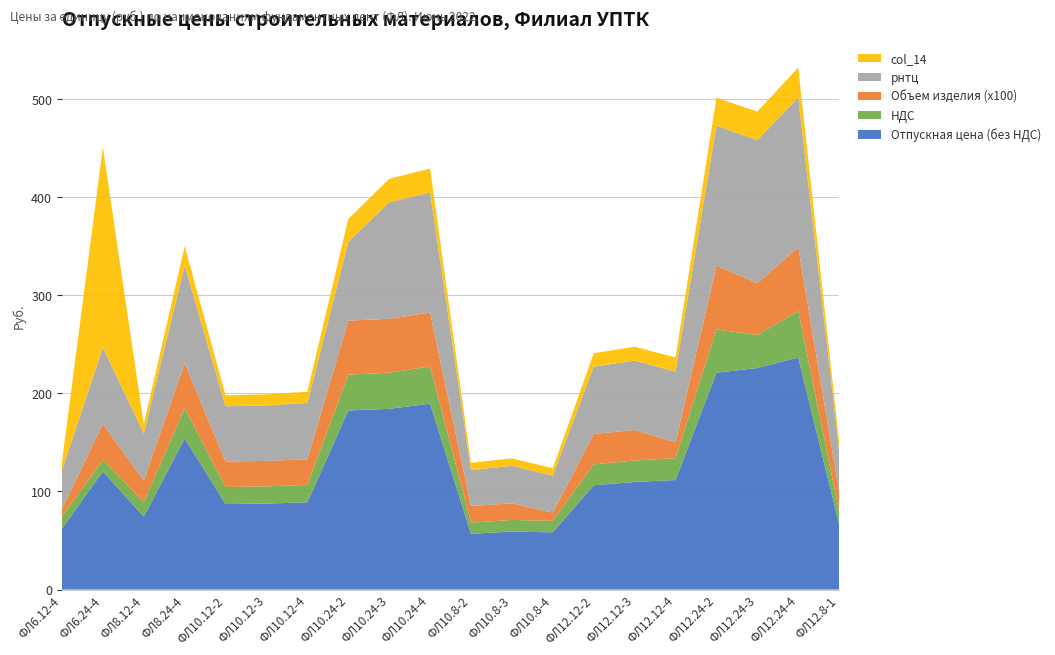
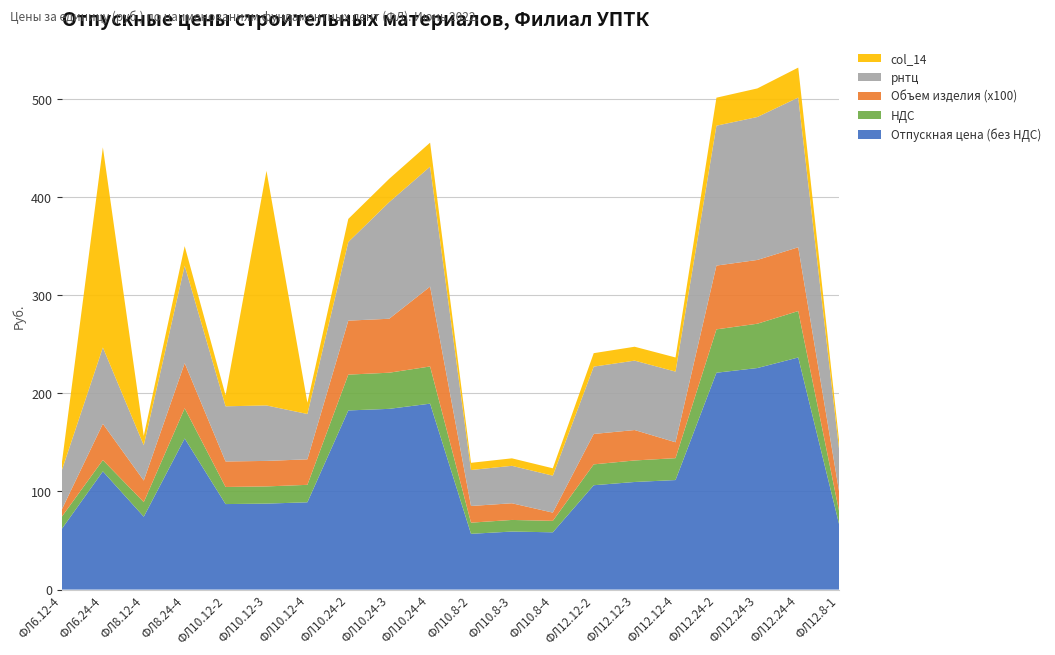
  {
    "Отпускная цена (без НДС)": {
      "ФЛ6.12-4": 60,
      "ФЛ6.24-4": 120,
      "ФЛ8.12-4": 70,
      "ФЛ8.24-4": 150,
      "ФЛ10.12-2": 90,
      "ФЛ10.12-3": 90,
      "ФЛ10.12-4": 90,
      "ФЛ10.24-2": 180,
      "ФЛ10.24-3": 180,
      "ФЛ10.24-4": 190,
      "ФЛ10.8-2": 60,
      "ФЛ10.8-3": 60,
      "ФЛ10.8-4": 60,
      "ФЛ12.12-2": 110,
      "ФЛ12.12-3": 110,
      "ФЛ12.12-4": 110,
      "ФЛ12.24-2": 220,
      "ФЛ12.24-3": 230,
      "ФЛ12.24-4": 240,
      "ФЛ12.8-1": 70
    },
    "НДС": {
      "ФЛ6.12-4": 10,
      "ФЛ6.24-4": 10,
      "ФЛ8.12-4": 10,
      "ФЛ8.24-4": 30,
      "ФЛ10.12-2": 20,
      "ФЛ10.12-3": 20,
      "ФЛ10.12-4": 20,
      "ФЛ10.24-2": 40,
      "ФЛ10.24-3": 40,
      "ФЛ10.24-4": 40,
      "ФЛ10.8-2": 10,
      "ФЛ10.8-3": 10,
      "ФЛ10.8-4": 10,
      "ФЛ12.12-2": 20,
      "ФЛ12.12-3": 20,
      "ФЛ12.12-4": 20,
      "ФЛ12.24-2": 40,
-     "ФЛ12.24-3": 30,
+     "ФЛ12.24-3": 50,
      "ФЛ12.24-4": 50,
      "ФЛ12.8-1": 10
    },
    "Объем изделия (x100)": {
      "ФЛ6.12-4": 10,
      "ФЛ6.24-4": 40,
      "ФЛ8.12-4": 20,
      "ФЛ8.24-4": 50,
      "ФЛ10.12-2": 30,
      "ФЛ10.12-3": 30,
      "ФЛ10.12-4": 30,
      "ФЛ10.24-2": 60,
      "ФЛ10.24-3": 50,
-     "ФЛ10.24-4": 60,
+     "ФЛ10.24-4": 80,
      "ФЛ10.8-2": 20,
      "ФЛ10.8-3": 20,
      "ФЛ10.8-4": 10,
      "ФЛ12.12-2": 30,
      "ФЛ12.12-3": 30,
      "ФЛ12.12-4": 20,
      "ФЛ12.24-2": 70,
-     "ФЛ12.24-3": 50,
+     "ФЛ12.24-3": 70,
      "ФЛ12.24-4": 70,
      "ФЛ12.8-1": 20
    },
    "рнтц": {
      "ФЛ6.12-4": 40,
      "ФЛ6.24-4": 80,
-     "ФЛ8.12-4": 50,
+     "ФЛ8.12-4": 40,
      "ФЛ8.24-4": 100,
      "ФЛ10.12-2": 60,
      "ФЛ10.12-3": 60,
-     "ФЛ10.12-4": 60,
+     "ФЛ10.12-4": 50,
      "ФЛ10.24-2": 80,
      "ФЛ10.24-3": 120,
      "ФЛ10.24-4": 120,
      "ФЛ10.8-2": 40,
      "ФЛ10.8-3": 40,
      "ФЛ10.8-4": 40,
      "ФЛ12.12-2": 70,
      "ФЛ12.12-3": 70,
      "ФЛ12.12-4": 70,
      "ФЛ12.24-2": 140,
      "ФЛ12.24-3": 150,
      "ФЛ12.24-4": 150,
      "ФЛ12.8-1": 40
    },
    "col_14": {
      "ФЛ6.12-4": 10,
      "ФЛ6.24-4": 200,
      "ФЛ8.12-4": 10,
      "ФЛ8.24-4": 20,
      "ФЛ10.12-2": 10,
-     "ФЛ10.12-3": 10,
+     "ФЛ10.12-3": 240,
      "ФЛ10.12-4": 10,
      "ФЛ10.24-2": 20,
      "ФЛ10.24-3": 20,
      "ФЛ10.24-4": 20,
      "ФЛ10.8-2": 10,
      "ФЛ10.8-3": 10,
      "ФЛ10.8-4": 10,
      "ФЛ12.12-2": 10,
      "ФЛ12.12-3": 10,
      "ФЛ12.12-4": 10,
      "ФЛ12.24-2": 30,
      "ФЛ12.24-3": 30,
      "ФЛ12.24-4": 30,
      "ФЛ12.8-1": 10
    }
  }
